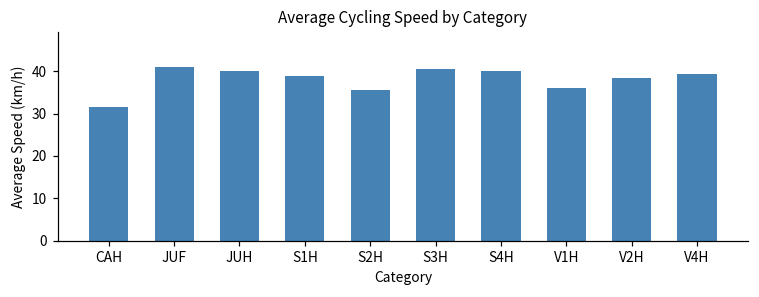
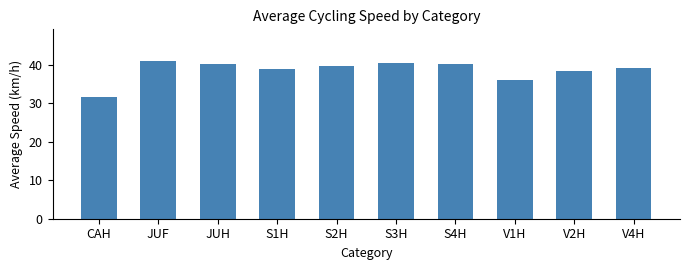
  {
    "CAH": 32,
    "JUF": 41,
    "JUH": 40,
    "S1H": 39,
-   "S2H": 36,
+   "S2H": 40,
    "S3H": 41,
    "S4H": 40,
    "V1H": 36,
    "V2H": 38,
    "V4H": 39
  }
